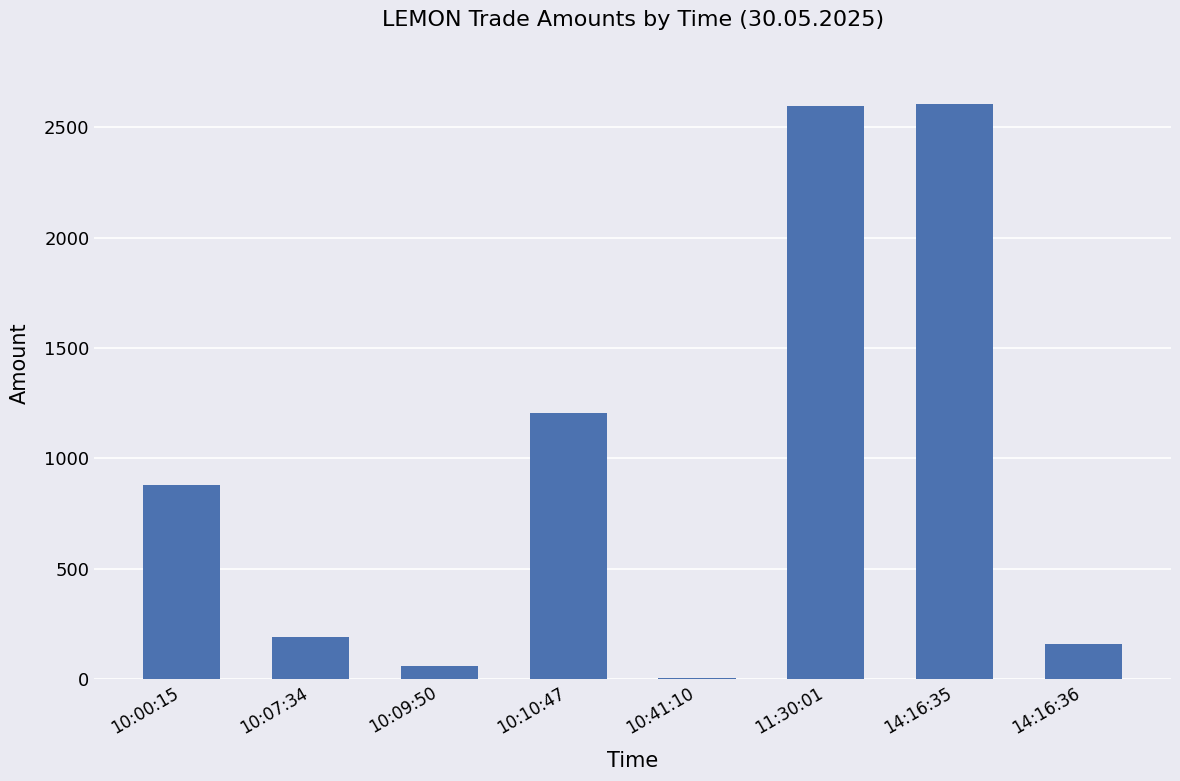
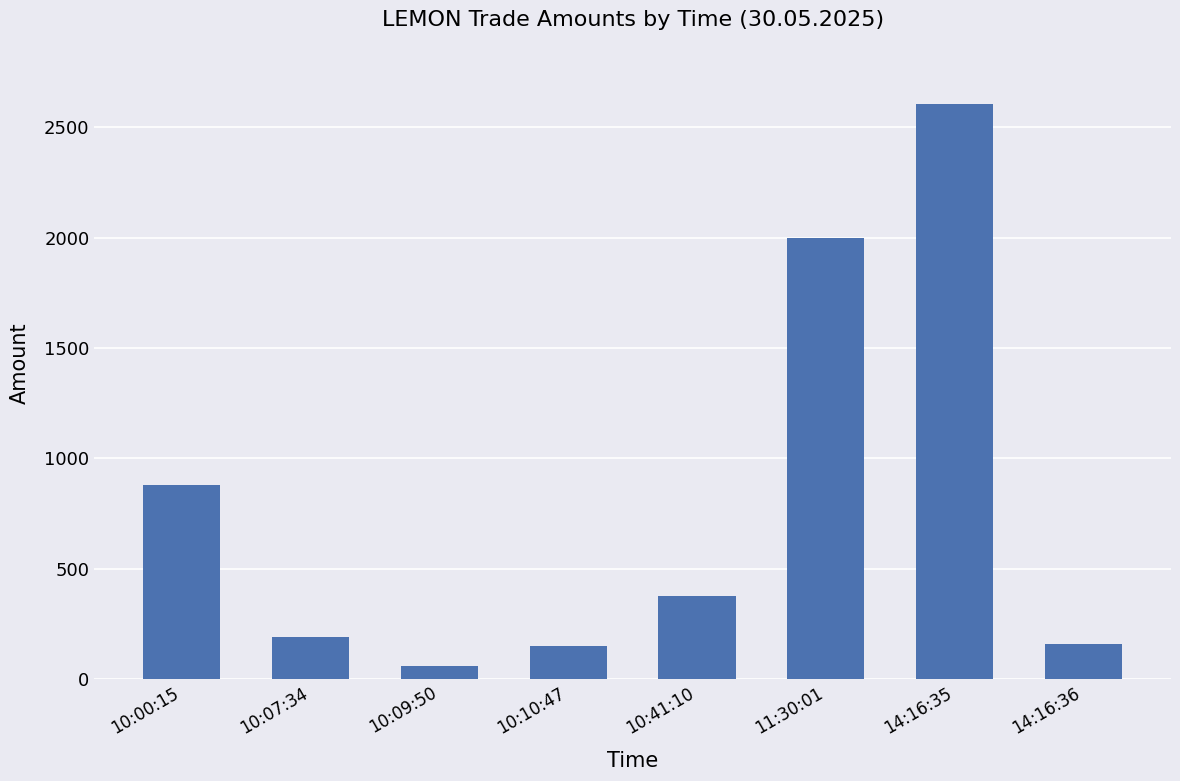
  {
    "10:00:15": 880,
    "10:07:34": 190,
    "10:09:50": 60,
-   "10:10:47": 1210,
-   "10:41:10": 10,
-   "11:30:01": 2600,
+   "10:10:47": 150,
+   "10:41:10": 380,
+   "11:30:01": 2000,
    "14:16:35": 2600,
    "14:16:36": 160
  }
